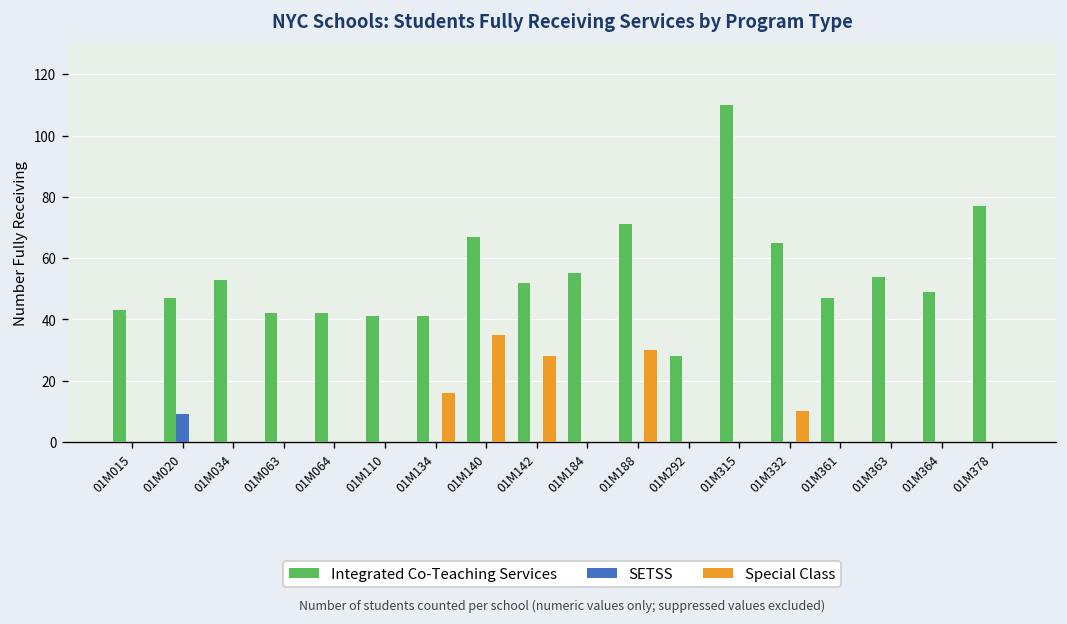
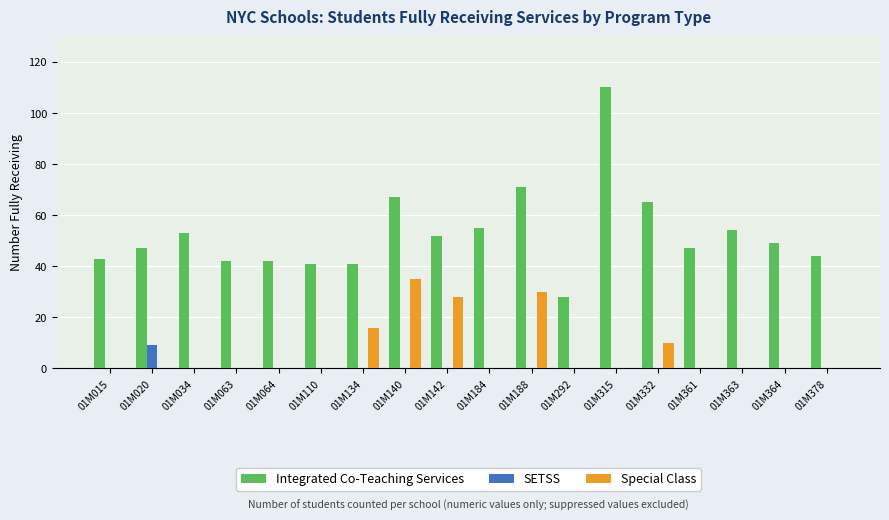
  {
    "Integrated Co-Teaching Services": {
      "01M015": 43,
      "01M020": 47,
      "01M034": 53,
      "01M063": 42,
      "01M064": 42,
      "01M110": 41,
      "01M134": 41,
      "01M140": 67,
      "01M142": 52,
      "01M184": 55,
      "01M188": 71,
      "01M292": 28,
      "01M315": 110,
      "01M332": 65,
      "01M361": 47,
      "01M363": 54,
      "01M364": 49,
-     "01M378": 77
+     "01M378": 44
    },
    "SETSS": {
      "01M015": 0,
      "01M020": 9,
      "01M034": 0,
      "01M063": 0,
      "01M064": 0,
      "01M110": 0,
      "01M134": 0,
      "01M140": 0,
      "01M142": 0,
      "01M184": 0,
      "01M188": 0,
      "01M292": 0,
      "01M315": 0,
      "01M332": 0,
      "01M361": 0,
      "01M363": 0,
      "01M364": 0,
      "01M378": 0
    },
    "Special Class": {
      "01M015": 0,
      "01M020": 0,
      "01M034": 0,
      "01M063": 0,
      "01M064": 0,
      "01M110": 0,
      "01M134": 16,
      "01M140": 35,
      "01M142": 28,
      "01M184": 0,
      "01M188": 30,
      "01M292": 0,
      "01M315": 0,
      "01M332": 10,
      "01M361": 0,
      "01M363": 0,
      "01M364": 0,
      "01M378": 0
    }
  }
